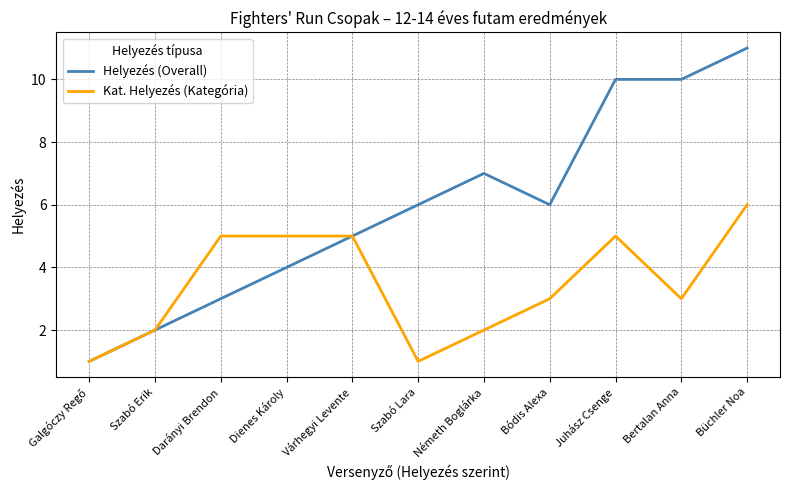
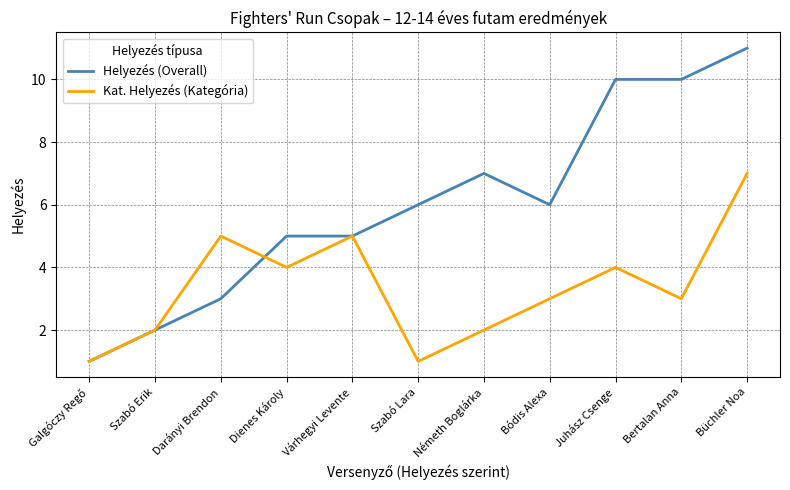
  {
    "Helyezés (Overall)": {
      "Darányi Brendon": 3,
-     "Dienes Károly": 4,
+     "Dienes Károly": 5,
      "Szabó Lara": 6,
      "Németh Boglárka": 7,
      "Bódis Alexa": 6,
      "Juhász Csenge": 10,
      "Bertalan Anna": 10,
      "Büchler Noa": 11
    },
    "Kat. Helyezés (Kategória)": {
      "Darányi Brendon": 5,
-     "Dienes Károly": 5,
+     "Dienes Károly": 4,
      "Szabó Lara": 1,
      "Németh Boglárka": 2,
      "Bódis Alexa": 3,
-     "Juhász Csenge": 5,
+     "Juhász Csenge": 4,
      "Bertalan Anna": 3,
-     "Büchler Noa": 6
+     "Büchler Noa": 7
    }
  }
